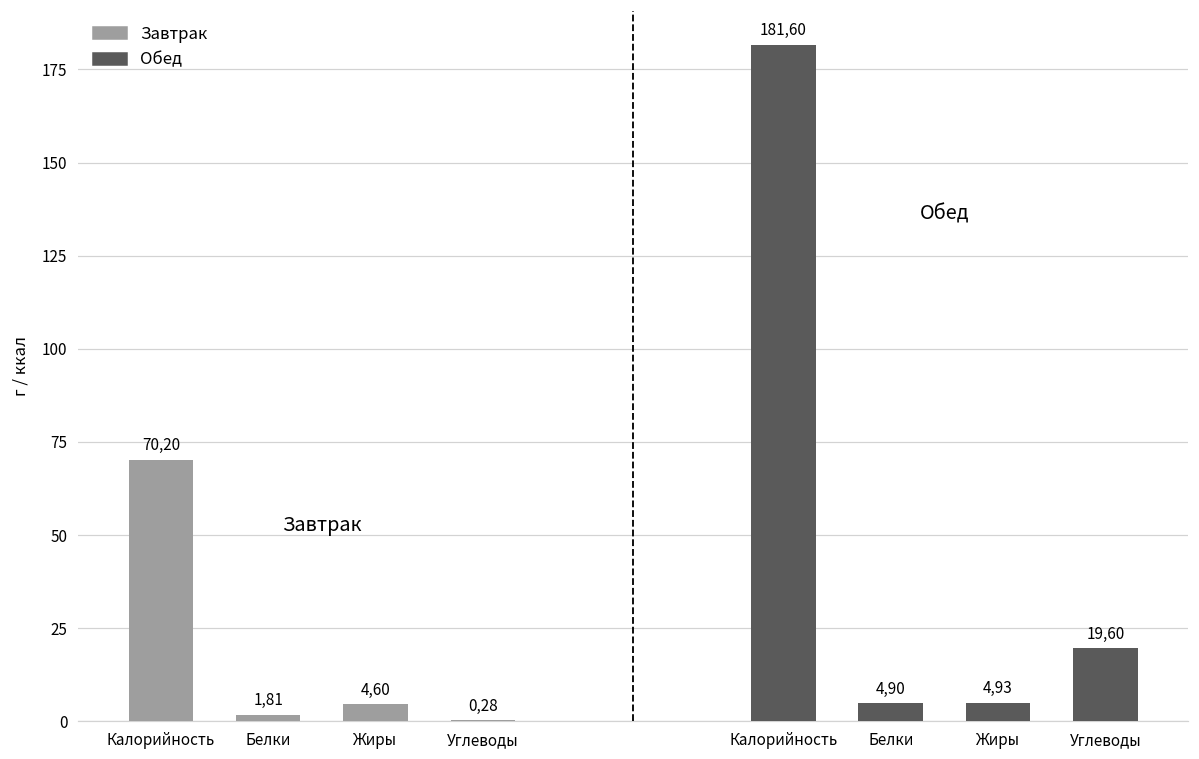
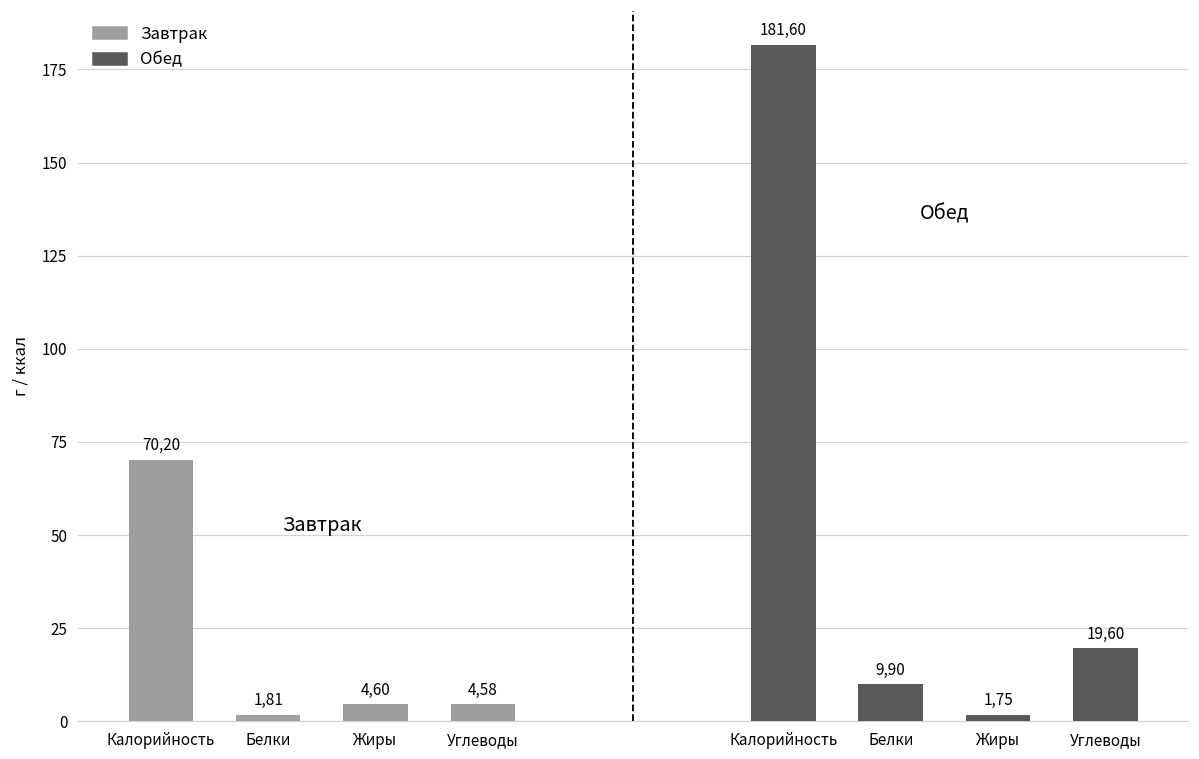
  {
    "Завтрак": {
-     "Углеводы": "0,28"
+     "Углеводы": "4,58"
    },
    "Обед": {
-     "Белки": "4,90",
-     "Жиры": "4,93"
+     "Белки": "9,90",
+     "Жиры": "1,75"
    }
  }
